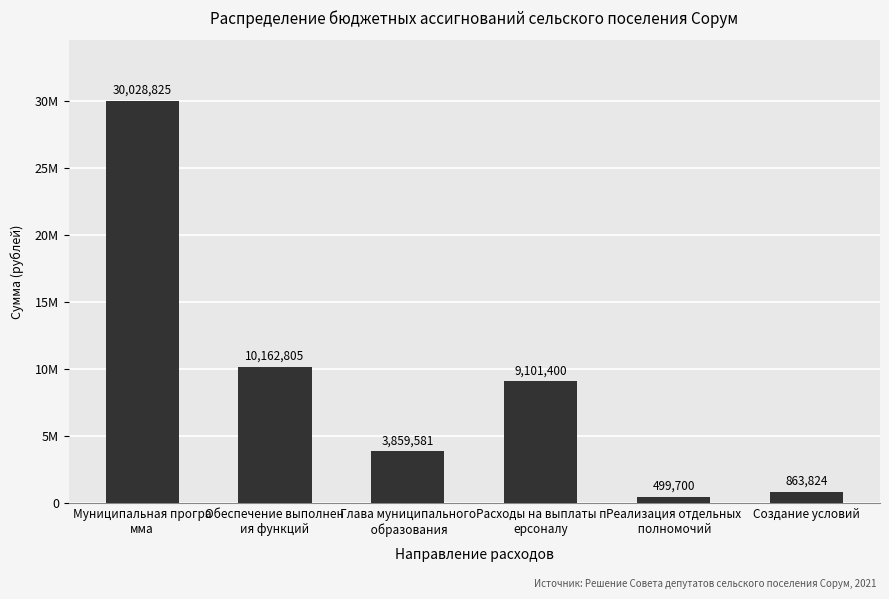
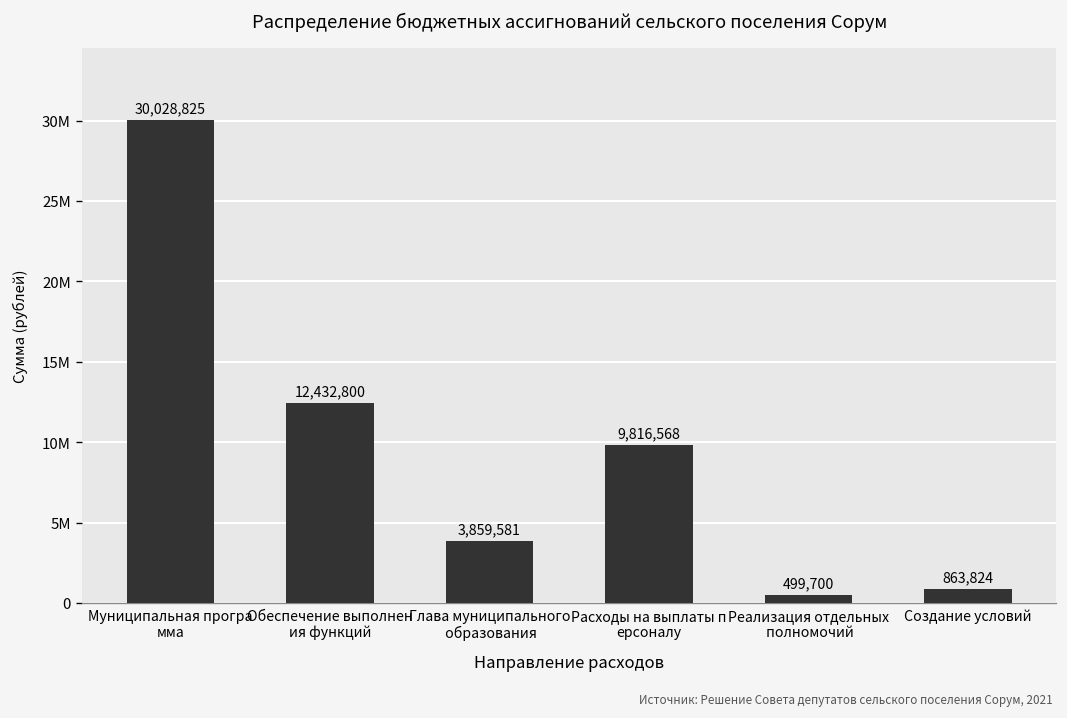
  {
    "Муниципальная програ мма": "30,028,825",
-   "Обеспечение выполнен ия функций": "10,162,805",
+   "Обеспечение выполнен ия функций": "12,432,800",
    "Глава муниципального образования": "3,859,581",
-   "Расходы на выплаты п ерсоналу": "9,101,400",
+   "Расходы на выплаты п ерсоналу": "9,816,568",
    "Реализация отдельных полномочий": "499,700",
    "Создание условий": "863,824"
  }
